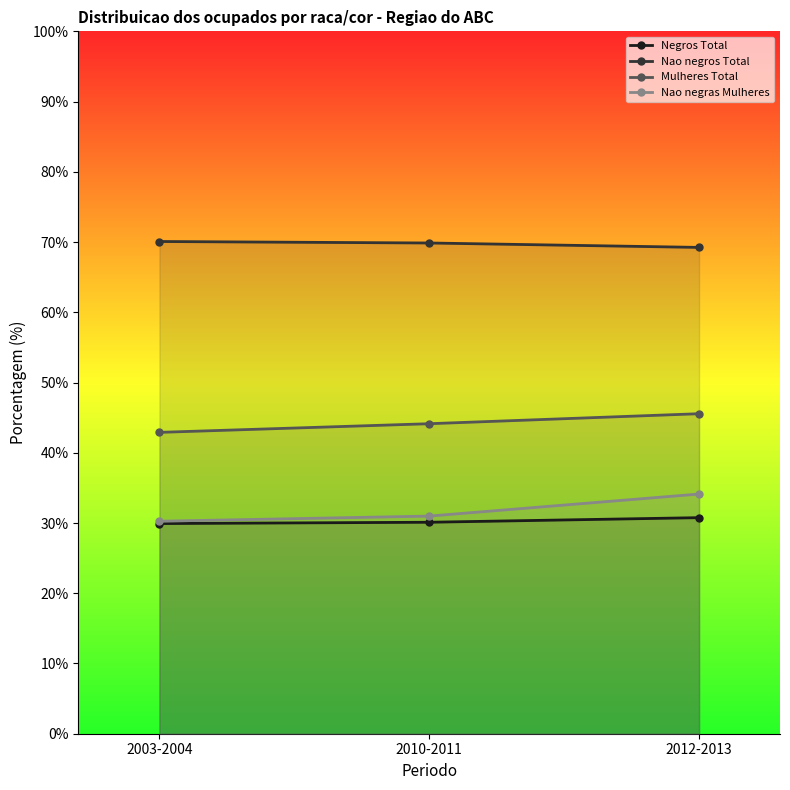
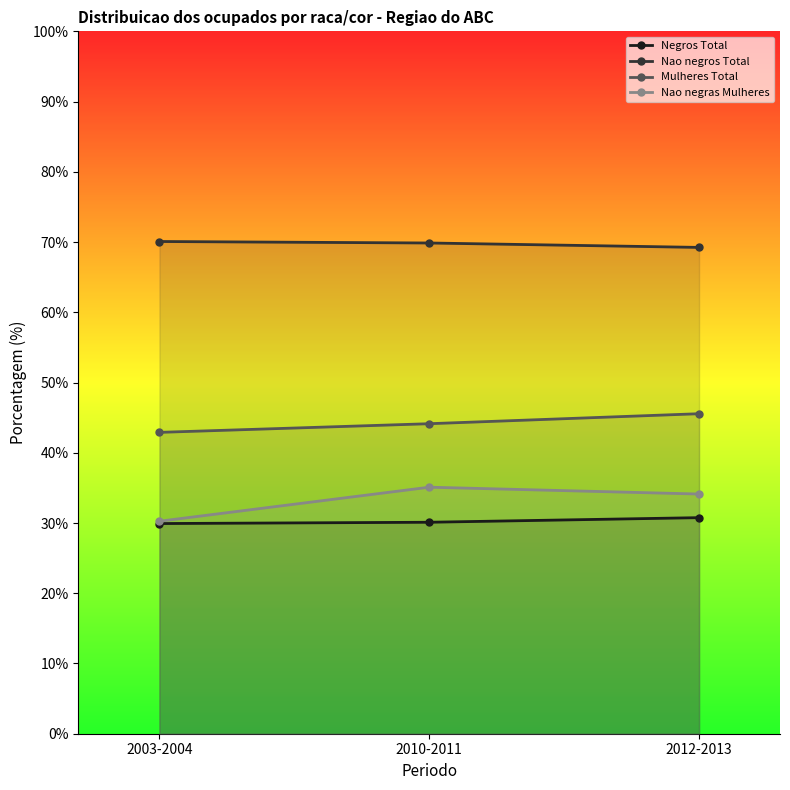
  {
    "Nao negras Mulheres": {
-     "2010-2011": "31%",
+     "2010-2011": "35%",
      "2012-2013": "34%"
    }
  }
